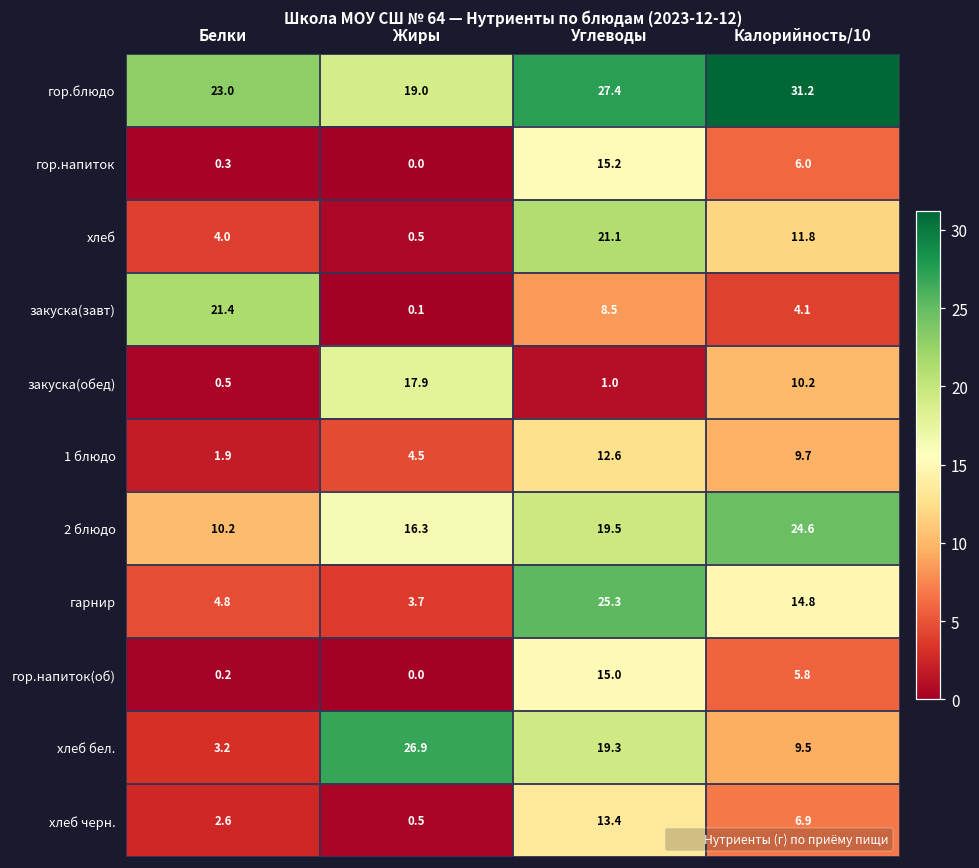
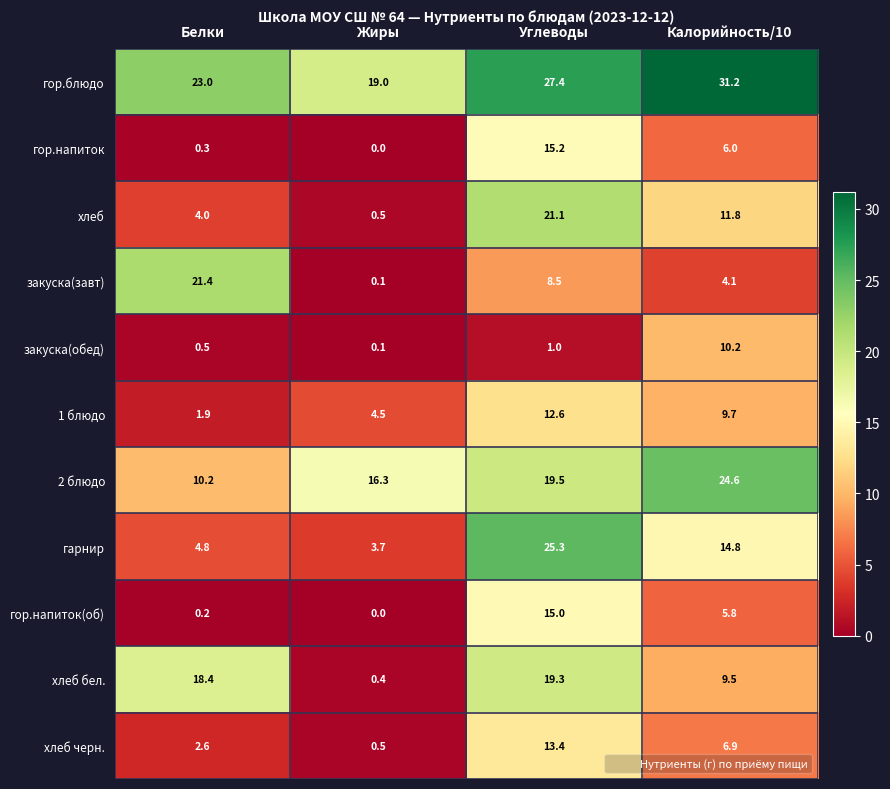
  {
    "гор.блюдо": {
      "Белки": 23.0,
      "Жиры": 19.0,
      "Углеводы": 27.4,
      "Калорийность/10": 31.2
    },
    "гор.напиток": {
      "Белки": 0.3,
      "Жиры": 0.0,
      "Углеводы": 15.2,
      "Калорийность/10": 6.0
    },
    "хлеб": {
      "Белки": 4.0,
      "Жиры": 0.5,
      "Углеводы": 21.1,
      "Калорийность/10": 11.8
    },
    "закуска(завт)": {
      "Белки": 21.4,
      "Жиры": 0.1,
      "Углеводы": 8.5,
      "Калорийность/10": 4.1
    },
    "закуска(обед)": {
      "Белки": 0.5,
-     "Жиры": 17.9,
+     "Жиры": 0.1,
      "Углеводы": 1.0,
      "Калорийность/10": 10.2
    },
    "1 блюдо": {
      "Белки": 1.9,
      "Жиры": 4.5,
      "Углеводы": 12.6,
      "Калорийность/10": 9.7
    },
    "2 блюдо": {
      "Белки": 10.2,
      "Жиры": 16.3,
      "Углеводы": 19.5,
      "Калорийность/10": 24.6
    },
    "гарнир": {
      "Белки": 4.8,
      "Жиры": 3.7,
      "Углеводы": 25.3,
      "Калорийность/10": 14.8
    },
    "гор.напиток(об)": {
      "Белки": 0.2,
      "Жиры": 0.0,
      "Углеводы": 15.0,
      "Калорийность/10": 5.8
    },
    "хлеб бел.": {
-     "Белки": 3.2,
-     "Жиры": 26.9,
+     "Белки": 18.4,
+     "Жиры": 0.4,
      "Углеводы": 19.3,
      "Калорийность/10": 9.5
    },
    "хлеб черн.": {
      "Белки": 2.6,
      "Жиры": 0.5,
      "Углеводы": 13.4,
      "Калорийность/10": 6.9
    }
  }
